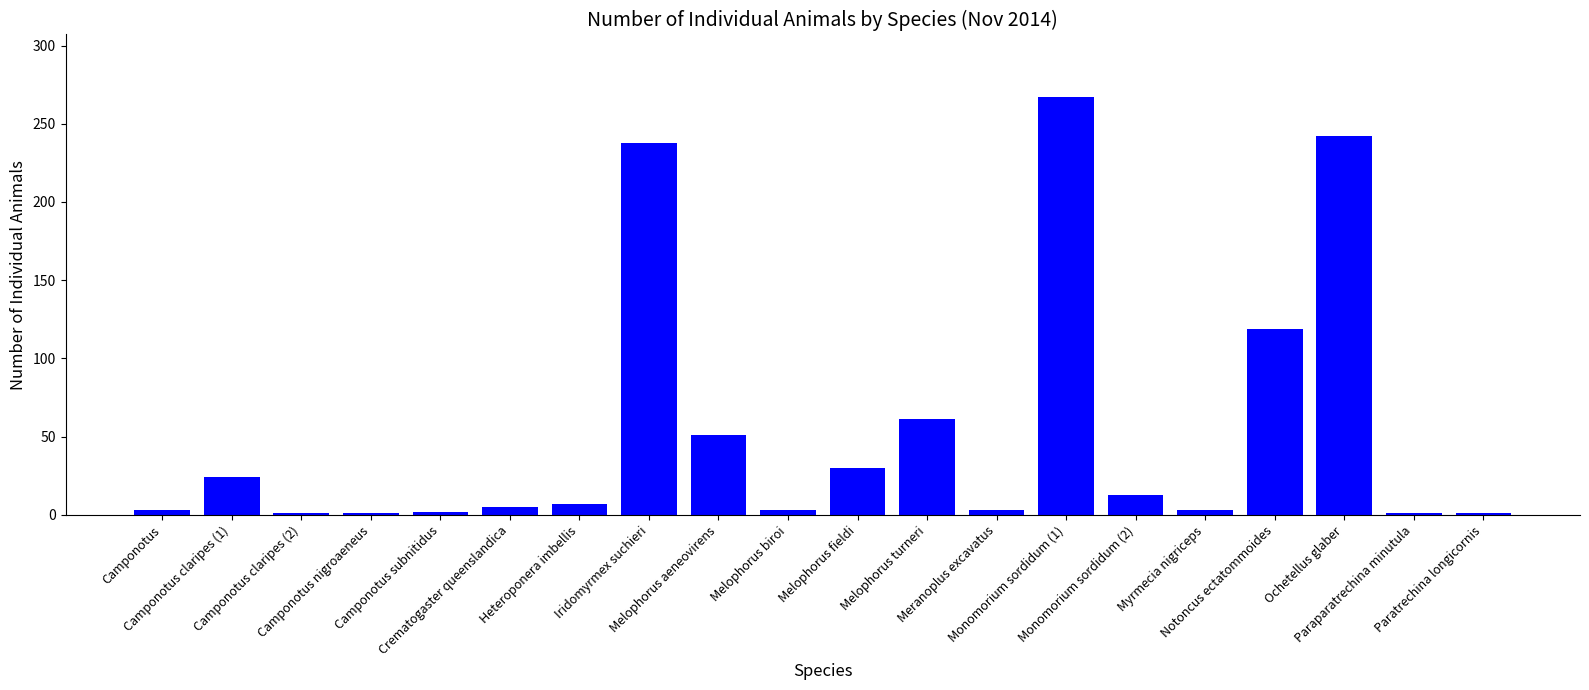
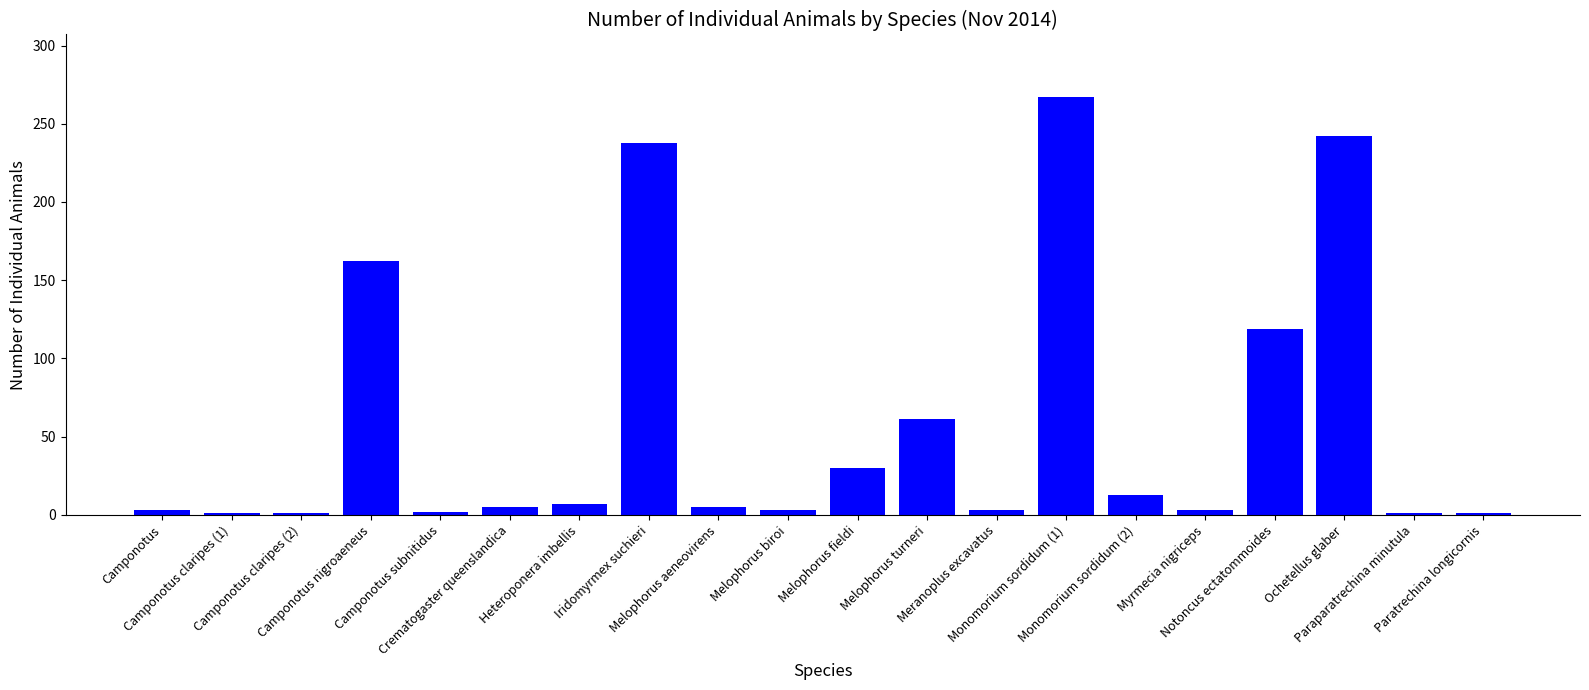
  {
    "Camponotus": 3,
-   "Camponotus claripes (1)": 24,
-   "Camponotus nigroaeneus": 1,
+   "Camponotus claripes (1)": 1,
+   "Camponotus nigroaeneus": 162,
    "Camponotus subnitidus": 2,
    "Crematogaster queenslandica": 5,
    "Heteroponera imbellis": 7,
    "Iridomyrmex suchieri": 238,
-   "Melophorus aeneovirens": 51,
+   "Melophorus aeneovirens": 5,
    "Melophorus biroi": 3,
    "Melophorus fieldi": 30,
    "Melophorus turneri": 61,
    "Meranoplus excavatus": 3,
    "Monomorium sordidum (1)": 267,
    "Monomorium sordidum (2)": 13,
    "Myrmecia nigriceps": 3,
    "Notoncus ectatommoides": 119,
    "Ochetellus glaber": 242
  }
